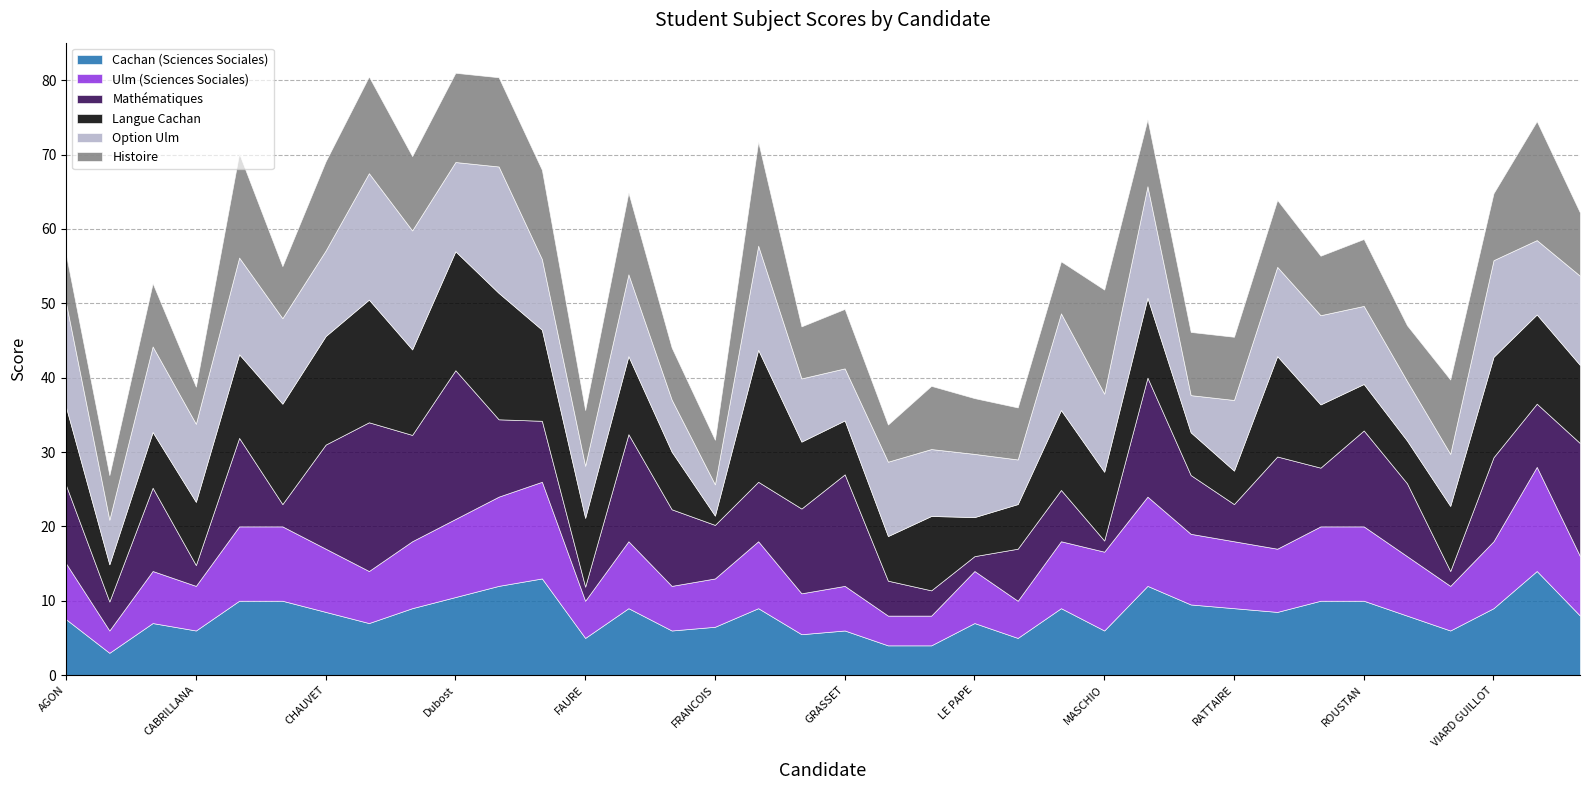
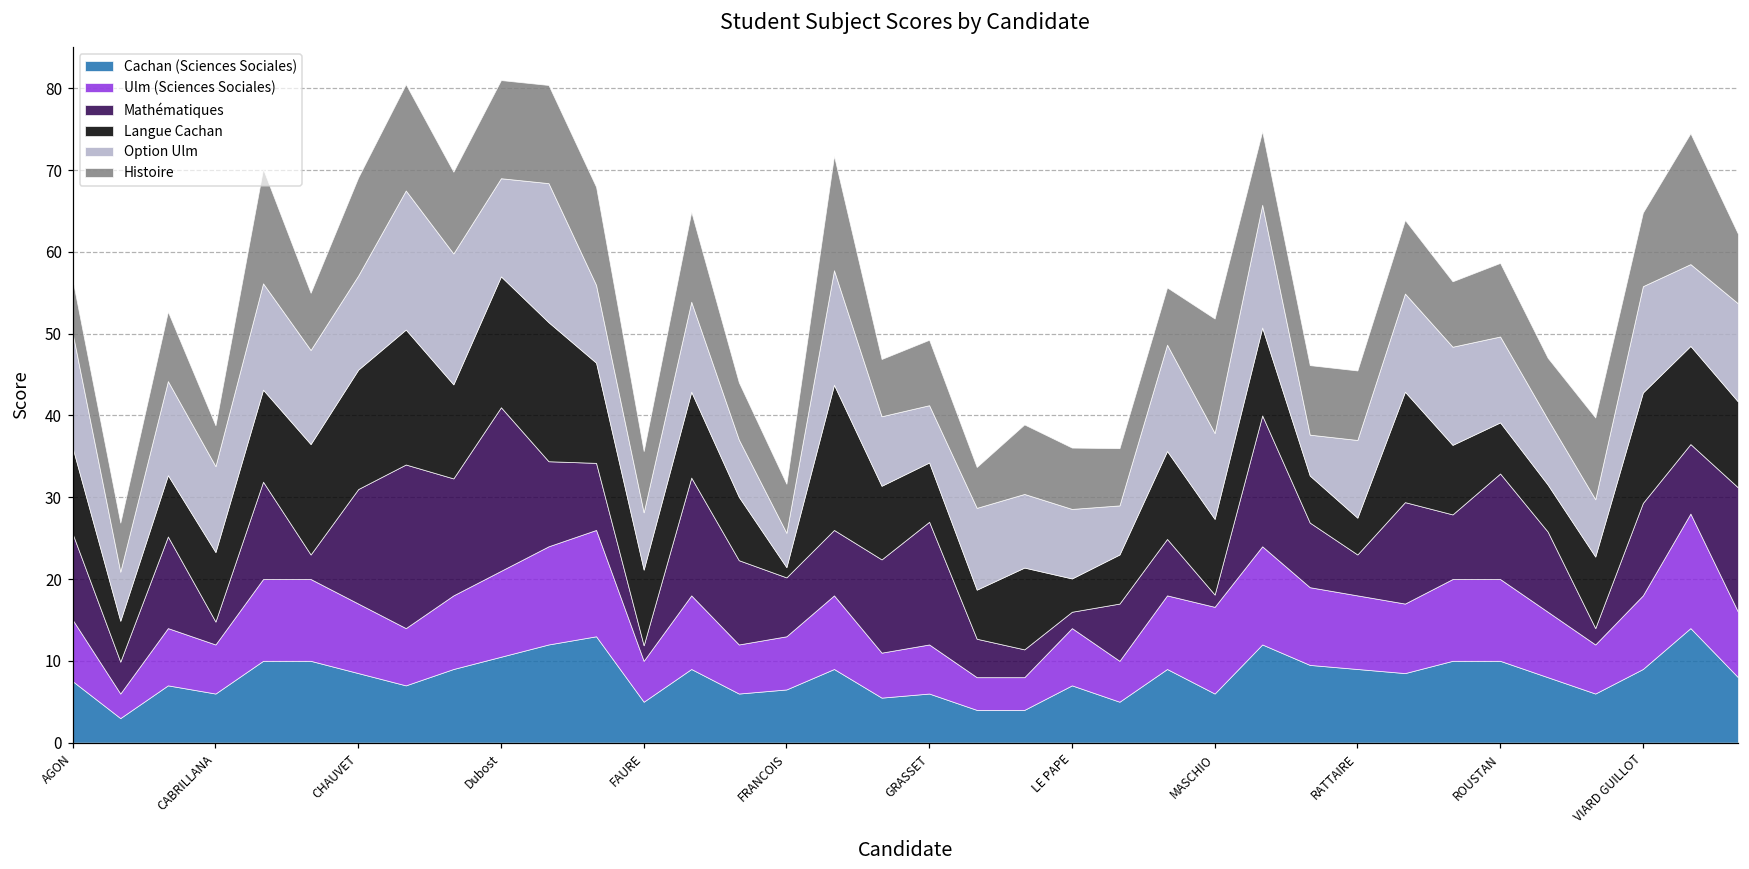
  {
    "Cachan (Sciences Sociales)": {
      "AGON": 8,
      "CABRILLANA": 6,
      "CHAUVET": 9,
      "Dubost": 11,
      "FAURE": 5,
      "FRANCOIS": 7,
      "GRASSET": 6,
      "LE PAPE": 7,
      "MASCHIO": 6,
      "RATTAIRE": 9,
      "ROUSTAN": 10,
      "VIARD GUILLOT": 9
    },
    "Ulm (Sciences Sociales)": {
      "AGON": 8,
      "CABRILLANA": 6,
      "CHAUVET": 9,
      "Dubost": 11,
      "FAURE": 5,
      "FRANCOIS": 7,
      "GRASSET": 6,
      "LE PAPE": 7,
      "MASCHIO": 11,
      "RATTAIRE": 9,
      "ROUSTAN": 10,
      "VIARD GUILLOT": 9
    },
    "Mathématiques": {
      "AGON": 11,
      "CABRILLANA": 3,
      "CHAUVET": 14,
      "Dubost": 20,
      "FAURE": 2,
      "FRANCOIS": 7,
      "GRASSET": 15,
      "LE PAPE": 2,
      "MASCHIO": 2,
      "RATTAIRE": 5,
      "ROUSTAN": 13,
      "VIARD GUILLOT": 11
    },
    "Langue Cachan": {
      "AGON": 11,
      "CABRILLANA": 9,
      "CHAUVET": 15,
      "Dubost": 16,
      "FAURE": 9,
      "FRANCOIS": 1,
      "GRASSET": 7,
-     "LE PAPE": 5,
+     "LE PAPE": 4,
      "MASCHIO": 9,
      "RATTAIRE": 5,
      "ROUSTAN": 6,
      "VIARD GUILLOT": 13
    },
    "Option Ulm": {
      "AGON": 14,
      "CABRILLANA": 10,
      "CHAUVET": 12,
      "Dubost": 12,
      "FAURE": 7,
      "FRANCOIS": 4,
      "GRASSET": 7,
      "LE PAPE": 9,
      "MASCHIO": 11,
      "RATTAIRE": 10,
      "ROUSTAN": 11,
      "VIARD GUILLOT": 13
    },
    "Histoire": {
      "AGON": 7,
      "CABRILLANA": 5,
      "CHAUVET": 12,
      "Dubost": 12,
      "FAURE": 8,
      "FRANCOIS": 6,
      "GRASSET": 8,
      "LE PAPE": 8,
      "MASCHIO": 14,
      "RATTAIRE": 9,
      "ROUSTAN": 9,
      "VIARD GUILLOT": 9
    }
  }
